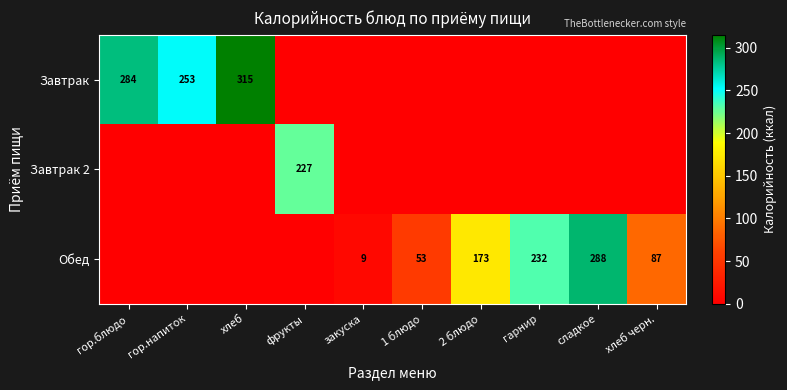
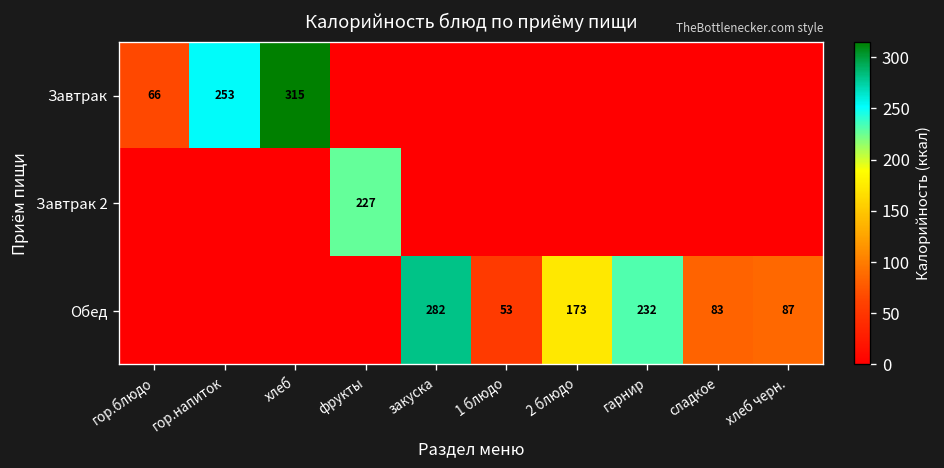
  {
    "Завтрак": {
-     "гор.блюдо": 284,
+     "гор.блюдо": 66,
      "гор.напиток": 253,
      "хлеб": 315
    },
    "Завтрак 2": {
      "фрукты": 227
    },
    "Обед": {
-     "закуска": 9,
+     "закуска": 282,
      "1 блюдо": 53,
      "2 блюдо": 173,
      "гарнир": 232,
-     "сладкое": 288,
+     "сладкое": 83,
      "хлеб черн.": 87
    }
  }
